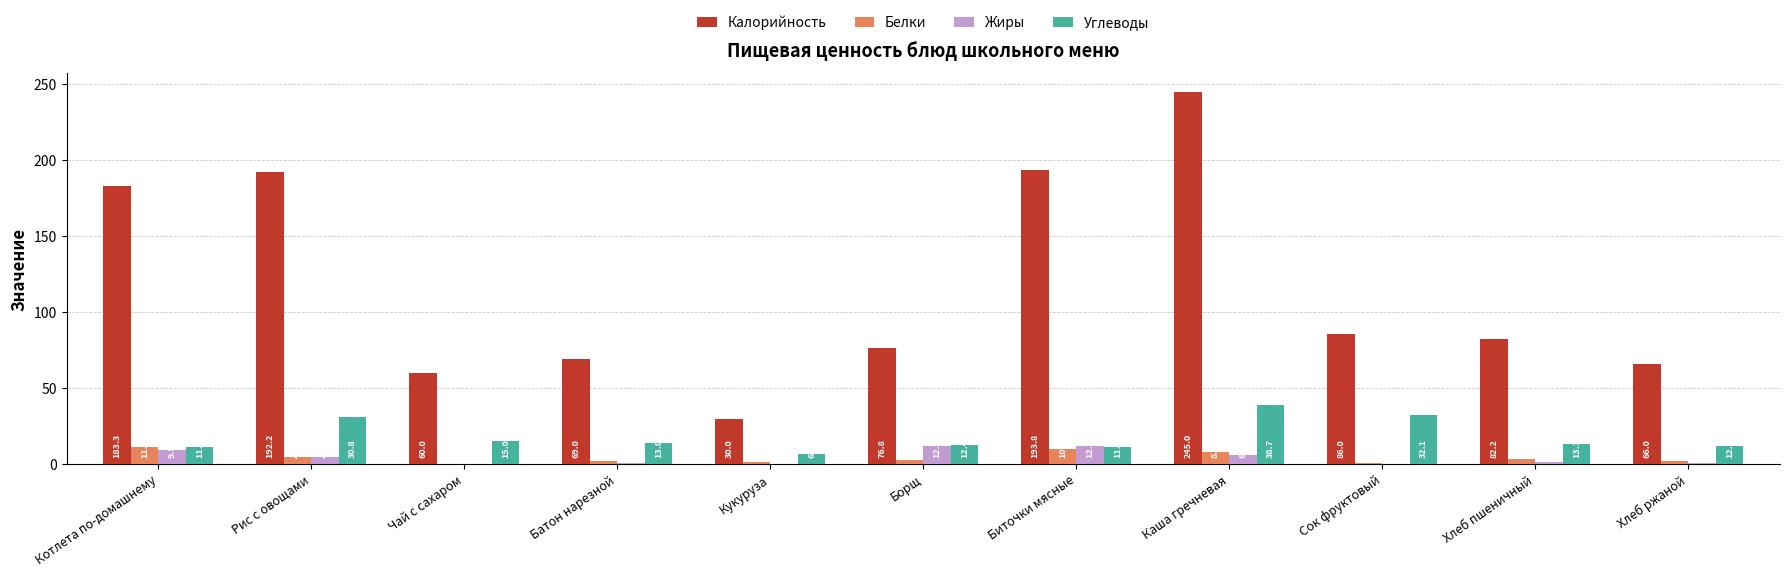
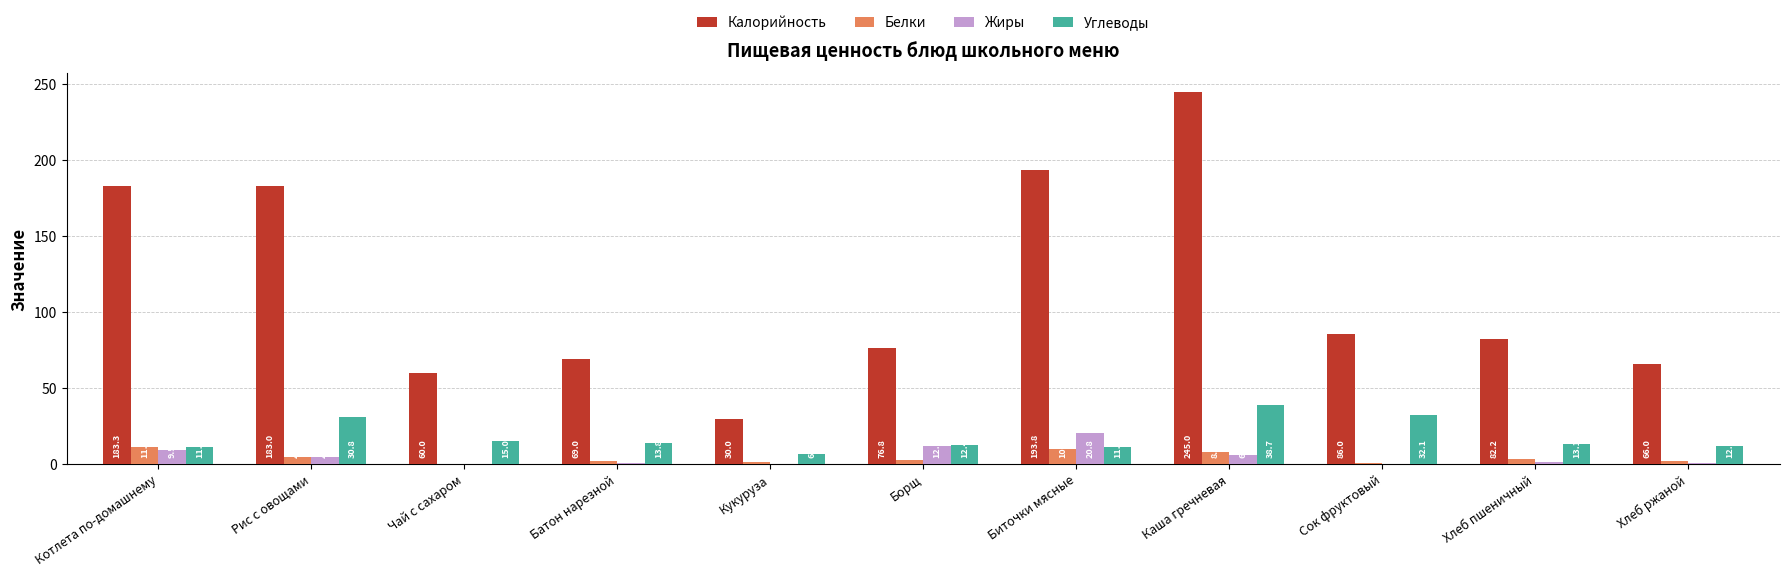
  {
    "Калорийность": {
      "Котлета по-домашнему": 183.3,
-     "Рис с овощами": 192.2,
+     "Рис с овощами": 183.0,
      "Чай с сахаром": 60.0,
      "Батон нарезной": 69.0,
      "Кукуруза": 30.0,
      "Борщ": 76.8,
      "Биточки мясные": 193.8,
      "Каша гречневая": 245.0,
      "Сок фруктовый": 86.0,
      "Хлеб пшеничный": 82.2,
      "Хлеб ржаной": 66.0
    },
    "Белки": {
      "Котлета по-домашнему": 11.1
    },
    "Жиры": {
      "Котлета по-домашнему": 9.5,
      "Борщ": 12.2,
-     "Биточки мясные": 12.1
+     "Биточки мясные": 20.8
    },
    "Углеводы": {
      "Котлета по-домашнему": 11.1,
      "Рис с овощами": 30.8,
      "Чай с сахаром": 15.0,
      "Батон нарезной": 13.8,
      "Борщ": 12.4,
      "Биточки мясные": 11.2,
      "Каша гречневая": 38.7,
      "Сок фруктовый": 32.1,
      "Хлеб пшеничный": 13.1,
      "Хлеб ржаной": 12.0
    }
  }
